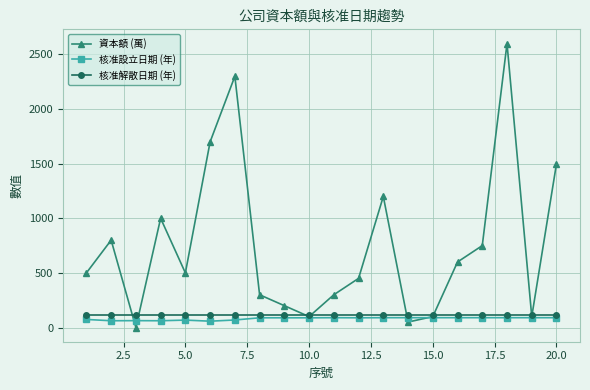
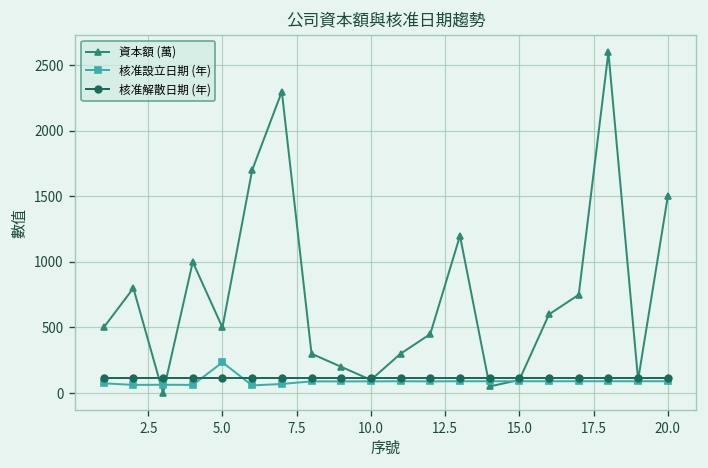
  {
    "核准設立日期 (年)": {
-     "5.0": 70
+     "5.0": 230
    }
  }
